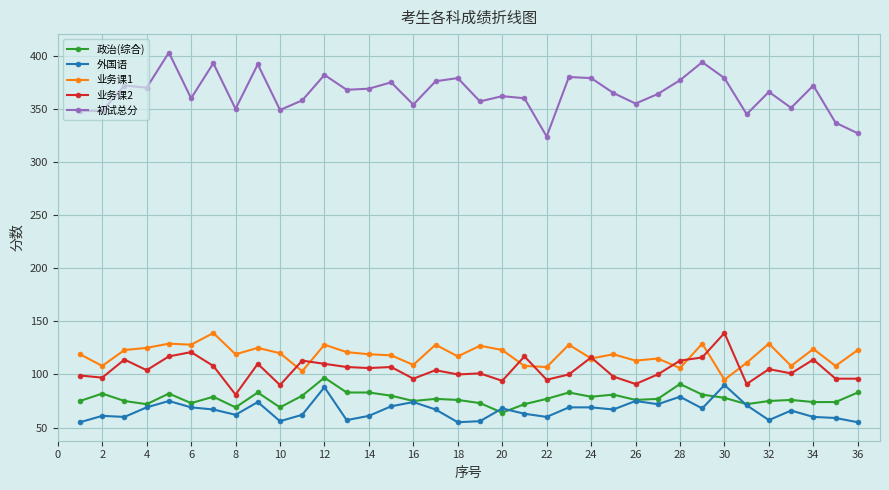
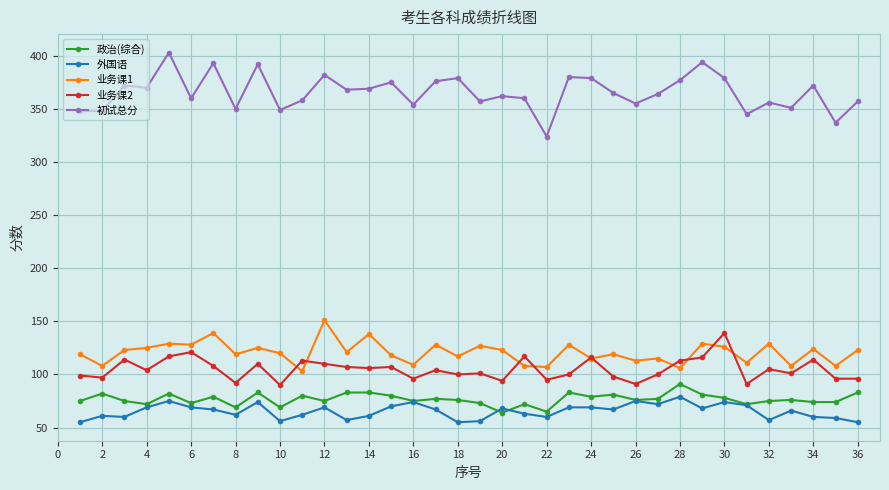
  {
    "政治(综合)": {
      "2": 82,
      "4": 72,
      "6": 73,
      "8": 69,
      "10": 69,
-     "12": 97,
+     "12": 75,
      "14": 83,
      "18": 76,
      "20": 64,
-     "22": 77,
+     "22": 65,
      "24": 79,
      "28": 91,
      "30": 78,
      "32": 75,
      "34": 74,
      "36": 83
    },
    "外国语": {
      "2": 61,
      "4": 69,
      "6": 69,
      "8": 62,
      "10": 56,
-     "12": 88,
+     "12": 69,
      "14": 61,
      "18": 55,
      "20": 68,
      "22": 60,
      "24": 69,
      "28": 79,
-     "30": 90,
+     "30": 74,
      "32": 57,
      "34": 60,
      "36": 55
    },
    "业务课1": {
      "2": 108,
      "4": 125,
      "6": 128,
      "8": 119,
      "10": 120,
-     "12": 128,
-     "14": 119,
+     "12": 151,
+     "14": 138,
      "16": 109,
      "18": 117,
      "20": 123,
      "22": 107,
      "26": 113,
      "28": 106,
-     "30": 95,
+     "30": 126,
      "32": 129,
      "34": 124,
      "36": 123
    },
    "业务课2": {
      "2": 97,
      "4": 104,
      "6": 121,
-     "8": 81,
+     "8": 92,
      "10": 90,
      "12": 110,
      "14": 106,
      "16": 96,
      "18": 100,
      "20": 94,
      "22": 95,
      "26": 91,
      "28": 113,
      "30": 139,
      "32": 105,
      "34": 114,
      "36": 96
    },
    "初试总分": {
      "6": 360,
      "8": 350,
      "10": 349,
      "12": 382,
      "14": 369,
      "16": 354,
      "18": 379,
      "20": 362,
      "22": 324,
      "24": 379,
      "26": 355,
      "28": 377,
      "30": 379,
-     "32": 366,
+     "32": 356,
      "34": 372,
-     "36": 327
+     "36": 357
    }
  }
